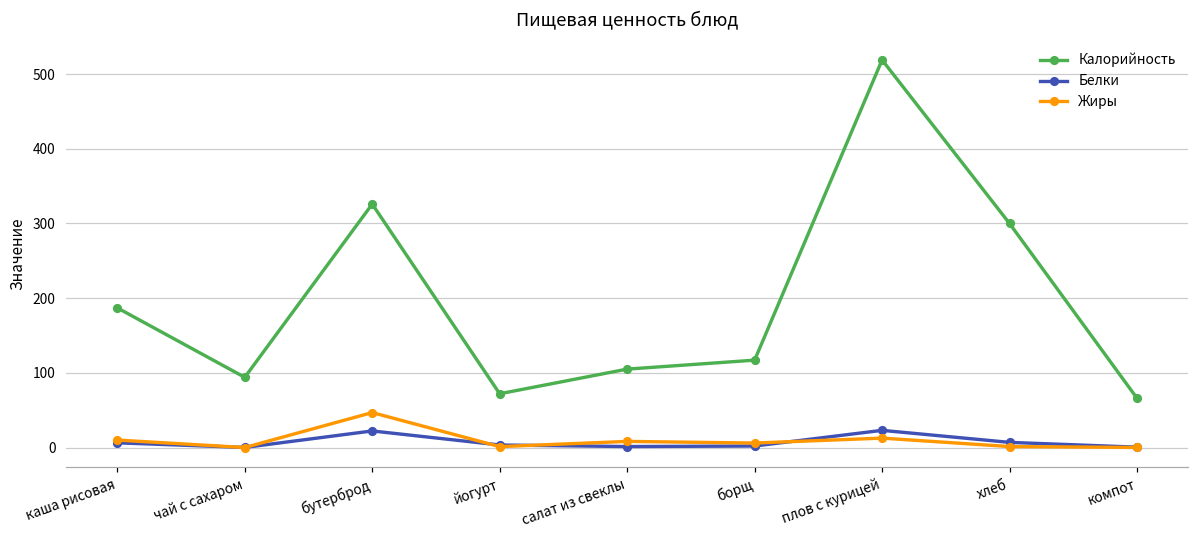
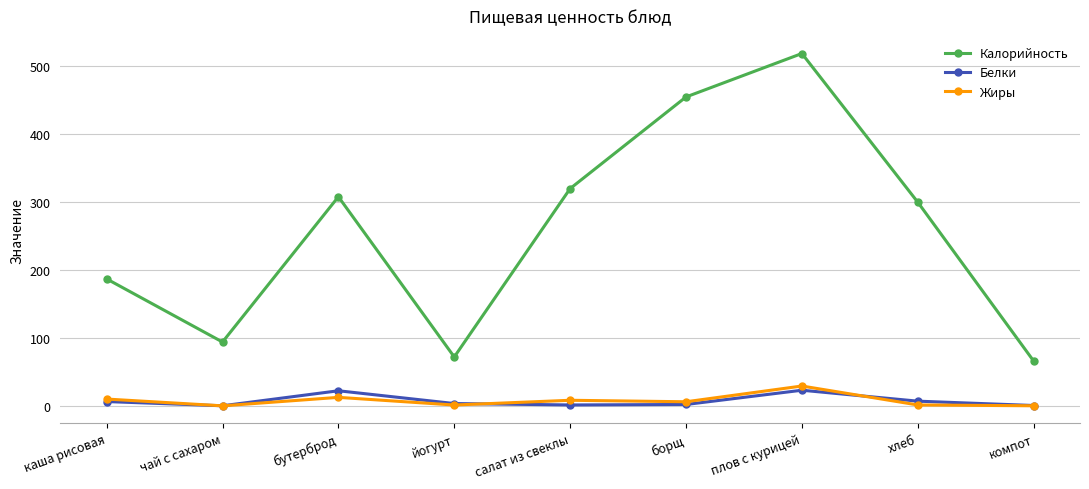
  {
    "Калорийность": {
      "каша рисовая": 190,
      "чай с сахаром": 90,
-     "бутерброд": 330,
+     "бутерброд": 310,
      "йогурт": 70,
-     "салат из свеклы": 110,
-     "борщ": 120,
+     "салат из свеклы": 320,
+     "борщ": 460,
      "плов с курицей": 520,
      "хлеб": 300,
      "компот": 70
    },
    "Белки": {
      "бутерброд": 20,
      "салат из свеклы": 0,
      "борщ": 0,
      "плов с курицей": 20,
      "хлеб": 10
    },
    "Жиры": {
-     "бутерброд": 50,
+     "бутерброд": 10,
      "салат из свеклы": 10,
      "борщ": 10,
-     "плов с курицей": 10,
+     "плов с курицей": 30,
      "хлеб": 0
    }
  }
